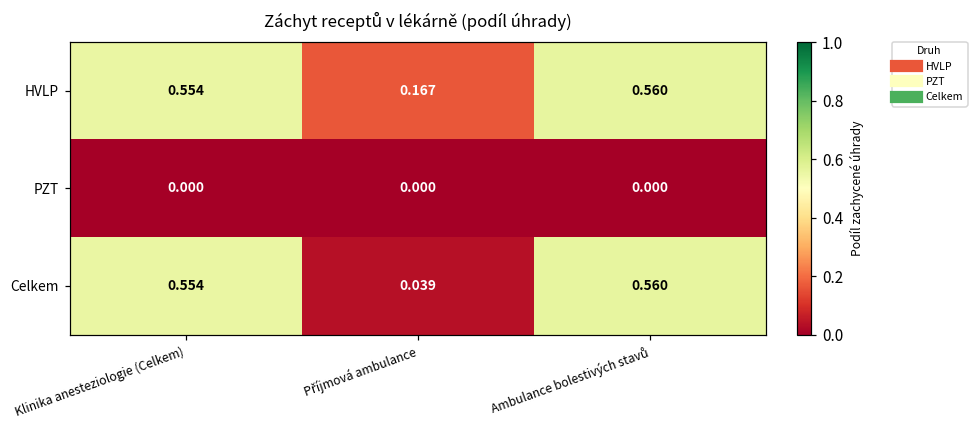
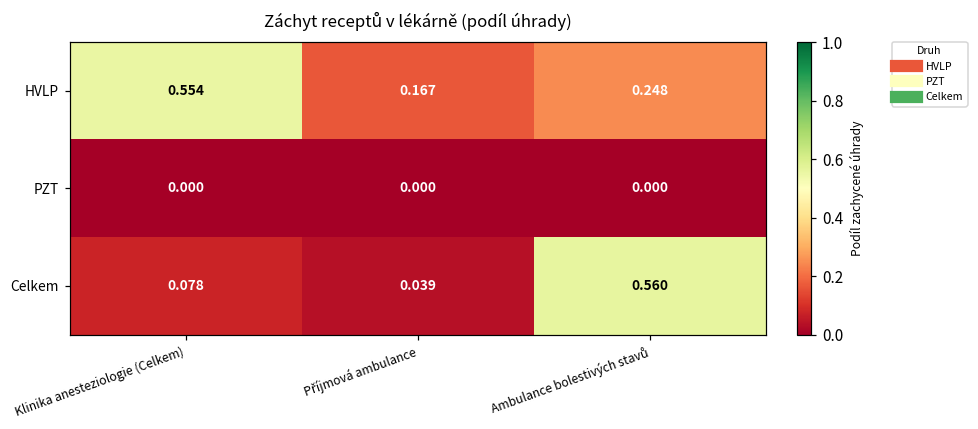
  {
    "HVLP": {
      "Klinika anesteziologie (Celkem)": 0.554,
      "Příjmová ambulance": 0.167,
-     "Ambulance bolestivých stavů": 0.560
+     "Ambulance bolestivých stavů": 0.248
    },
    "PZT": {
      "Klinika anesteziologie (Celkem)": 0.000,
      "Příjmová ambulance": 0.000,
      "Ambulance bolestivých stavů": 0.000
    },
    "Celkem": {
-     "Klinika anesteziologie (Celkem)": 0.554,
+     "Klinika anesteziologie (Celkem)": 0.078,
      "Příjmová ambulance": 0.039,
      "Ambulance bolestivých stavů": 0.560
    }
  }
